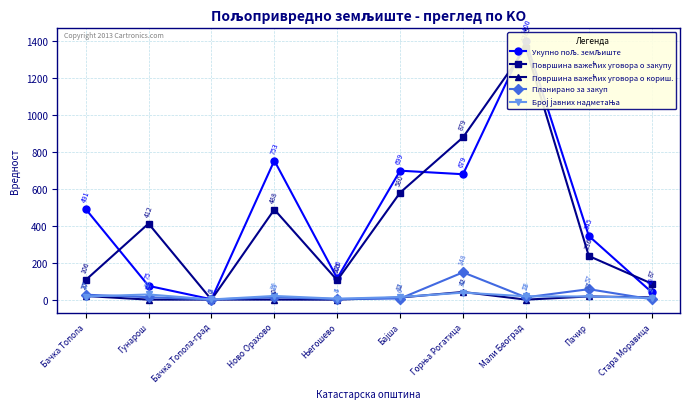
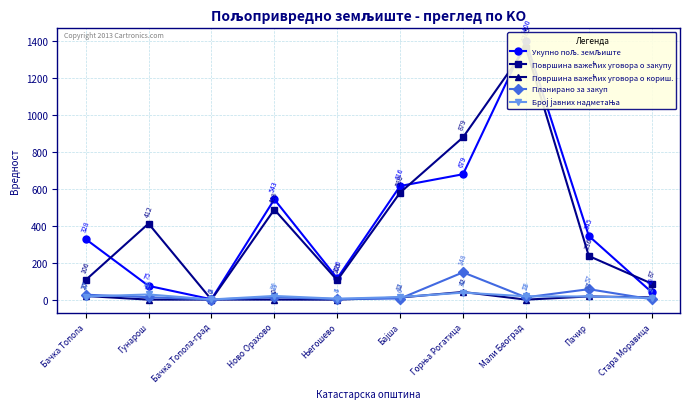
  {
    "Укупно пољ. земљиште": {
-     "Бачка Топола": 491,
+     "Бачка Топола": 328,
      "Гунарош": 75,
-     "Ново Орахово": 753,
-     "Бајша": 699,
+     "Ново Орахово": 543,
+     "Бајша": 616,
      "Горња Рогатица": 679,
      "Пачир": 345
    }
  }
